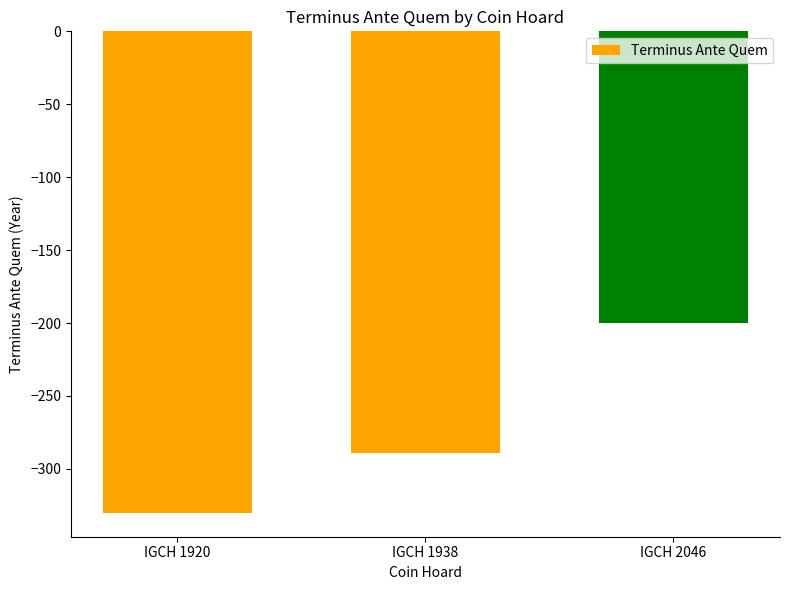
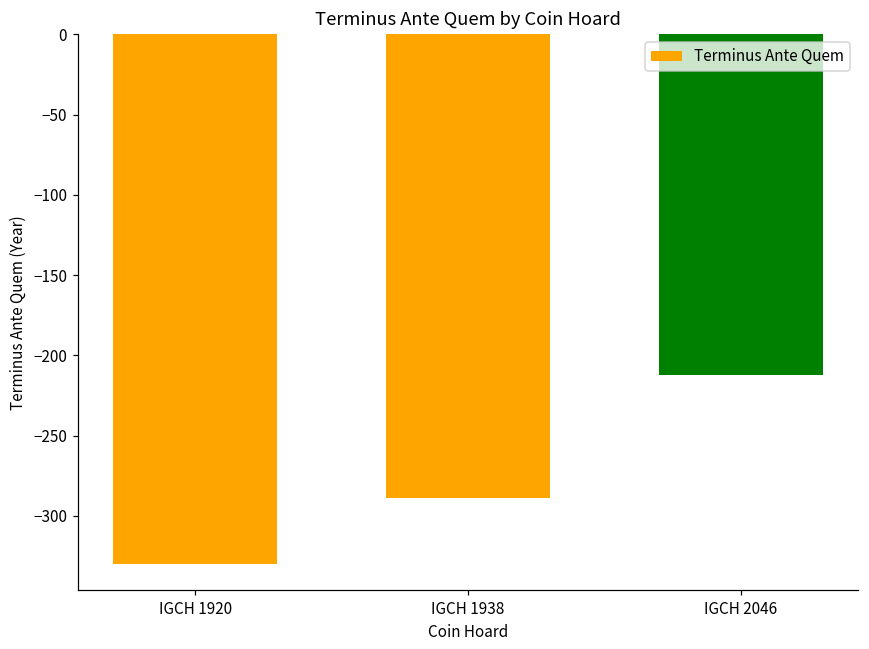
  {
    "IGCH 1920": -330,
    "IGCH 1938": -289,
-   "IGCH 2046": -200
+   "IGCH 2046": -212
  }
